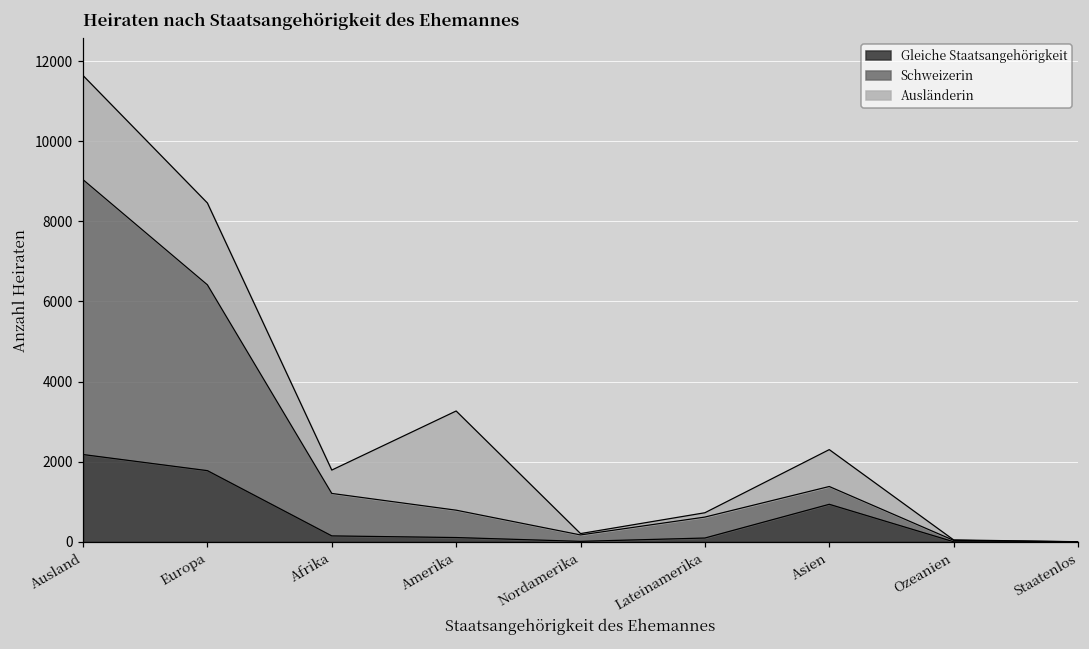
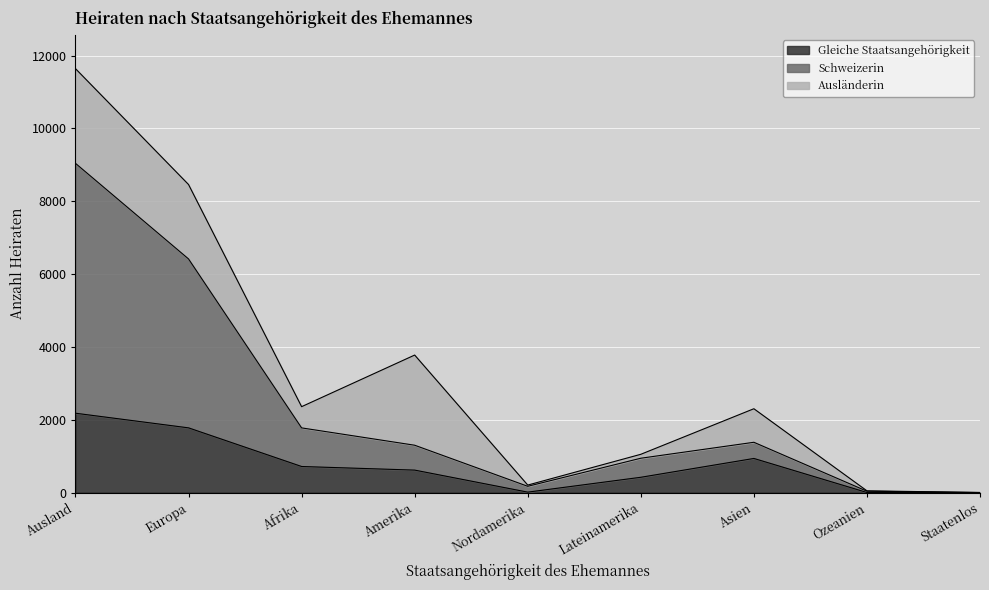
  {
    "Gleiche Staatsangehörigkeit": {
      "Ausland": 2200,
      "Europa": 1800,
-     "Afrika": 100,
-     "Amerika": 100,
+     "Afrika": 700,
+     "Amerika": 600,
      "Nordamerika": 0,
-     "Lateinamerika": 100,
+     "Lateinamerika": 400,
      "Asien": 900
    },
    "Schweizerin": {
      "Ausland": 6900,
      "Europa": 4600,
      "Afrika": 1100,
      "Amerika": 700,
      "Lateinamerika": 500,
      "Asien": 400
    },
    "Ausländerin": {
      "Ausland": 2600,
      "Europa": 2000,
      "Afrika": 600,
      "Amerika": 2500,
      "Lateinamerika": 100,
      "Asien": 900
    }
  }
